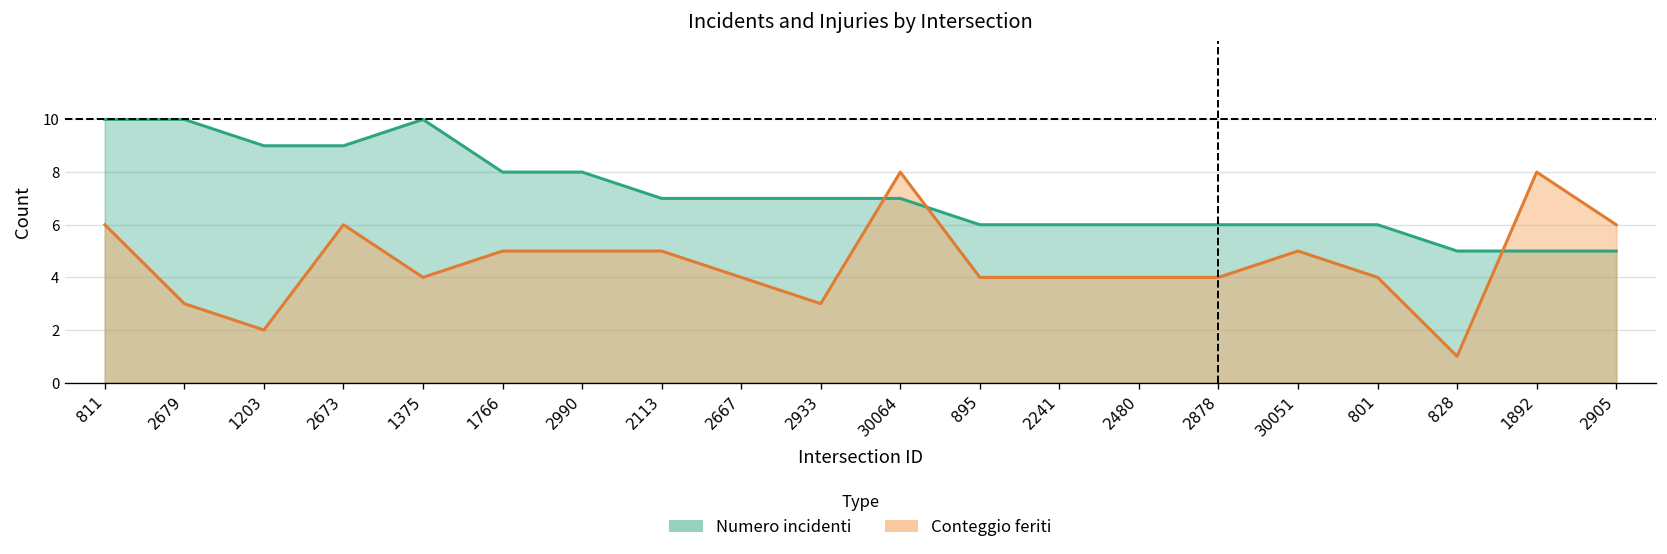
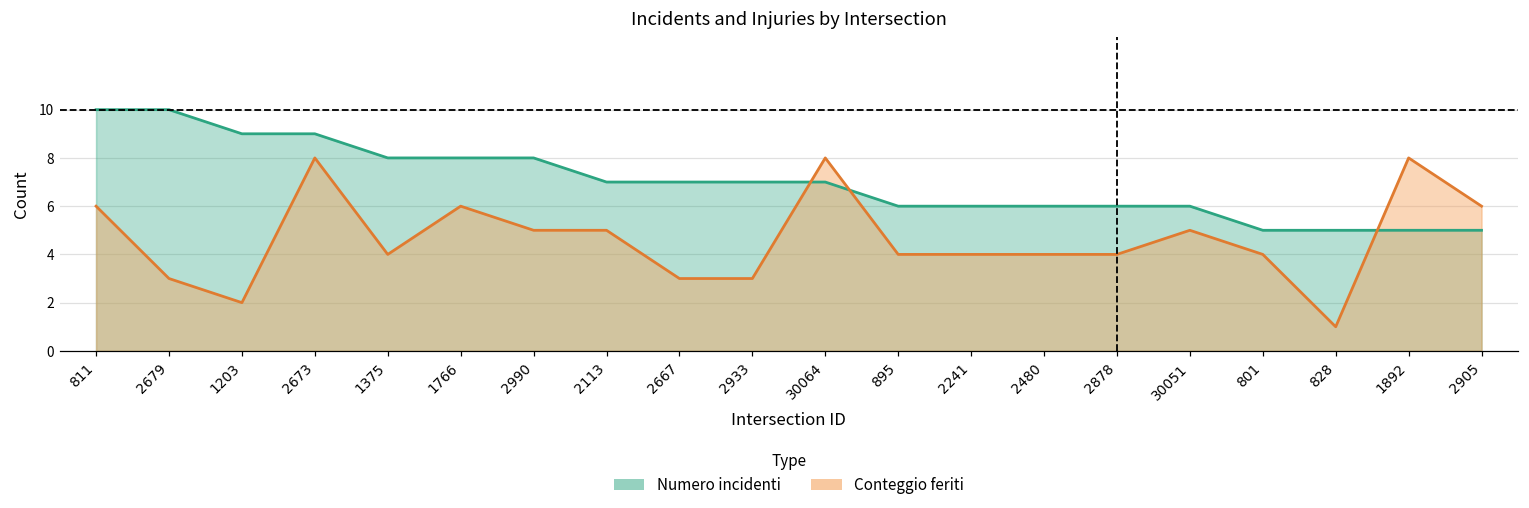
  {
    "Numero incidenti": {
      "811": 10,
      "2679": 10,
      "1203": 9,
      "2673": 9,
-     "1375": 10,
+     "1375": 8,
      "1766": 8,
      "2990": 8,
      "2113": 7,
      "2667": 7,
      "2933": 7,
      "30064": 7,
      "895": 6,
      "2241": 6,
      "2480": 6,
      "2878": 6,
      "30051": 6,
-     "801": 6,
+     "801": 5,
      "828": 5,
      "1892": 5,
      "2905": 5
    },
    "Conteggio feriti": {
      "811": 6,
      "2679": 3,
      "1203": 2,
-     "2673": 6,
+     "2673": 8,
      "1375": 4,
-     "1766": 5,
+     "1766": 6,
      "2990": 5,
      "2113": 5,
-     "2667": 4,
+     "2667": 3,
      "2933": 3,
      "30064": 8,
      "895": 4,
      "2241": 4,
      "2480": 4,
      "2878": 4,
      "30051": 5,
      "801": 4,
      "828": 1,
      "1892": 8,
      "2905": 6
    }
  }
